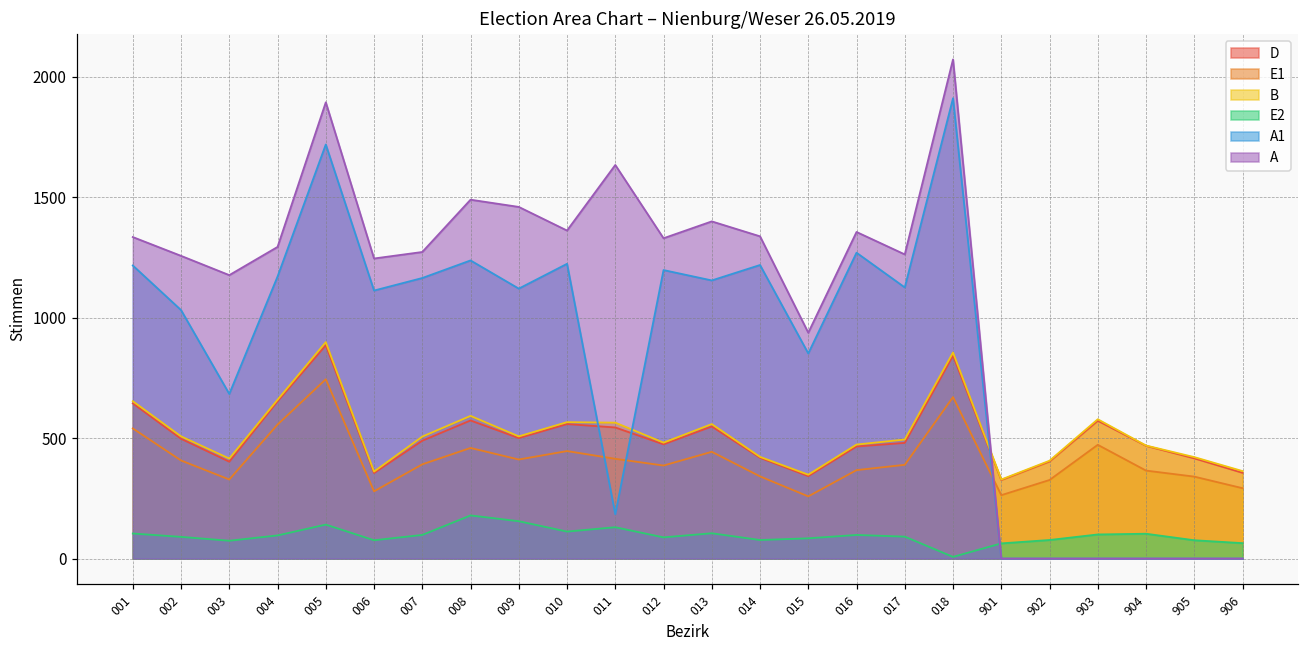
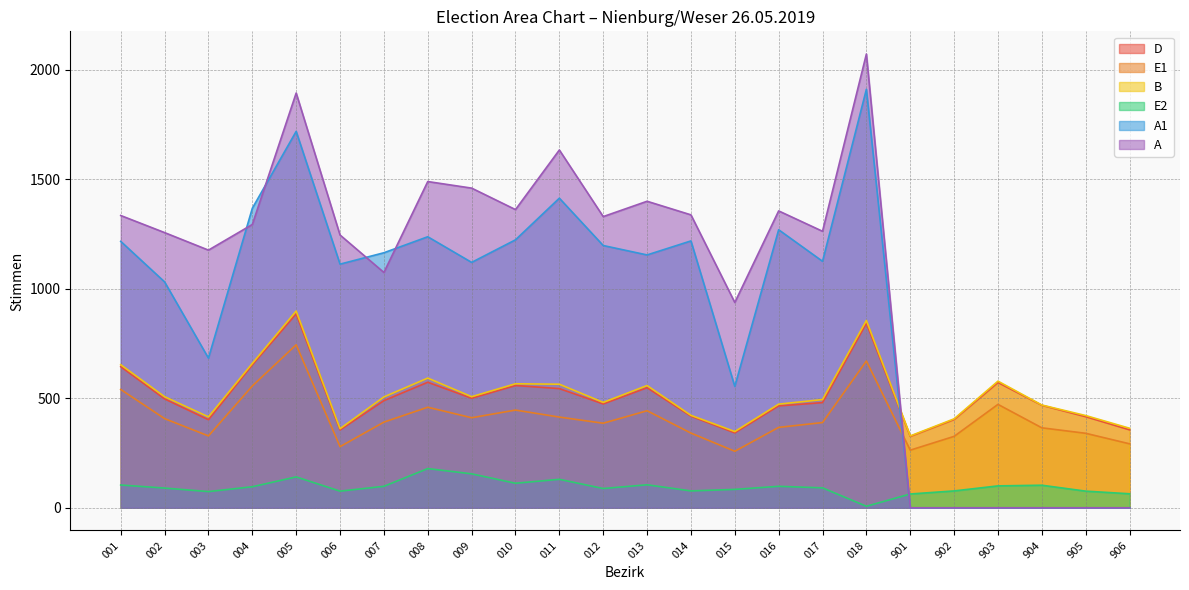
  {
    "B": {
      "003": 420,
      "005": 900,
      "007": 510,
      "008": 590,
      "011": 560,
      "017": 490,
      "018": 860
    },
    "E2": {
      "001": 100,
      "002": 90,
      "003": 70,
      "004": 100,
      "005": 140,
      "006": 80,
      "007": 100,
      "008": 180,
      "009": 160,
      "010": 110,
      "011": 130,
      "012": 90,
      "013": 110,
      "014": 80,
      "015": 80,
      "016": 100,
      "017": 90,
      "018": 10,
      "901": 60,
      "902": 80,
      "903": 100,
      "904": 100,
      "905": 80,
      "906": 60
    },
    "A1": {
      "001": 1220,
      "002": 1030,
      "003": 680,
-     "004": 1170,
+     "004": 1370,
      "005": 1720,
      "006": 1110,
      "007": 1160,
      "008": 1240,
      "009": 1120,
      "010": 1220,
-     "011": 180,
+     "011": 1410,
      "012": 1200,
      "013": 1150,
      "014": 1220,
-     "015": 850,
+     "015": 550,
      "016": 1270,
      "017": 1130,
      "018": 1910
    },
    "A": {
      "001": 1330,
      "002": 1260,
      "003": 1180,
      "004": 1290,
      "005": 1890,
      "006": 1250,
-     "007": 1270,
+     "007": 1070,
      "008": 1490,
      "009": 1460,
      "010": 1360,
      "011": 1630,
      "012": 1330,
      "013": 1400,
      "014": 1340,
      "015": 940,
      "016": 1360,
      "017": 1260,
      "018": 2070
    }
  }
